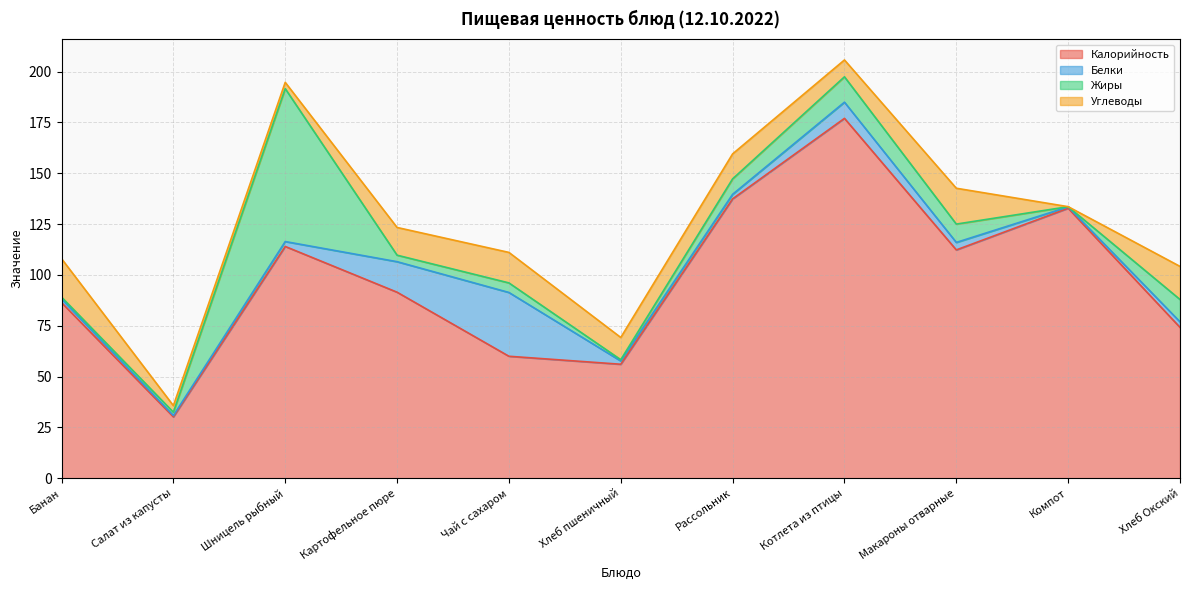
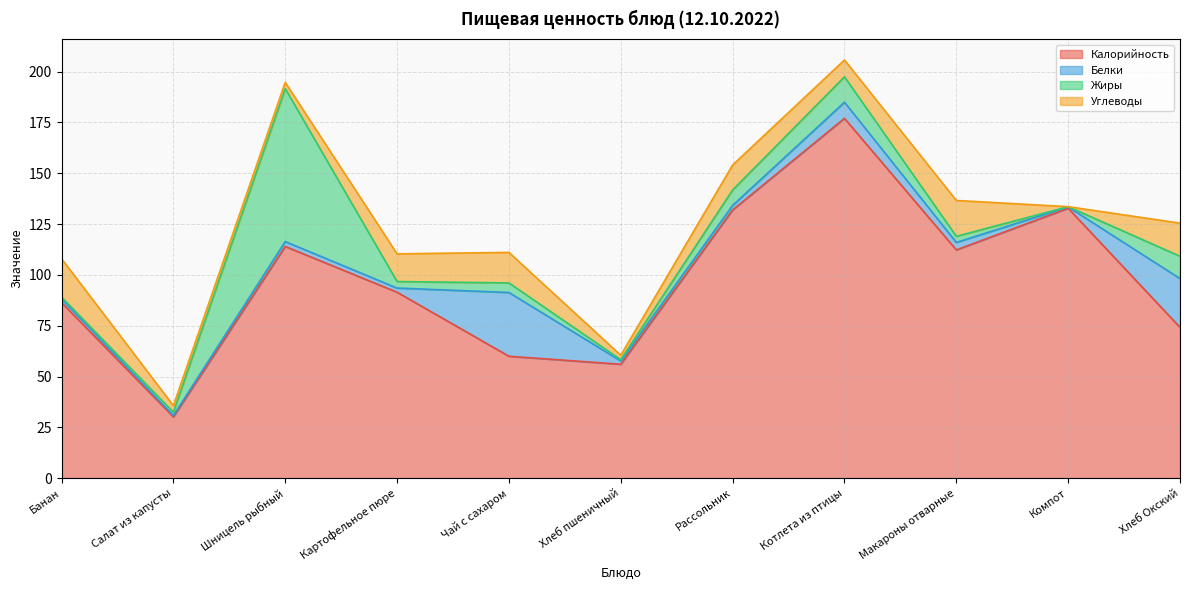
  {
    "Калорийность": {
      "Банан": 86,
      "Шницель рыбный": 114,
      "Картофельное пюре": 92,
      "Чай с сахаром": 60,
      "Хлеб пшеничный": 56,
-     "Рассольник": 137,
+     "Рассольник": 132,
      "Котлета из птицы": 177,
      "Макароны отварные": 112,
      "Хлеб Окский": 74
    },
    "Белки": {
      "Шницель рыбный": 2,
-     "Картофельное пюре": 15,
+     "Картофельное пюре": 2,
      "Чай с сахаром": 31,
      "Рассольник": 2,
      "Котлета из птицы": 8,
      "Макароны отварные": 4,
-     "Хлеб Окский": 3
+     "Хлеб Окский": 24
    },
    "Жиры": {
      "Салат из капусты": 2,
      "Шницель рыбный": 75,
      "Картофельное пюре": 3,
      "Чай с сахаром": 5,
      "Рассольник": 8,
      "Котлета из птицы": 12,
-     "Макароны отварные": 9,
+     "Макароны отварные": 3,
      "Хлеб Окский": 11
    },
    "Углеводы": {
      "Банан": 19,
      "Салат из капусты": 3,
      "Шницель рыбный": 3,
      "Картофельное пюре": 14,
      "Чай с сахаром": 15,
-     "Хлеб пшеничный": 11,
+     "Хлеб пшеничный": 2,
      "Рассольник": 12,
      "Котлета из птицы": 8,
      "Макароны отварные": 18,
      "Хлеб Окский": 16
    }
  }
